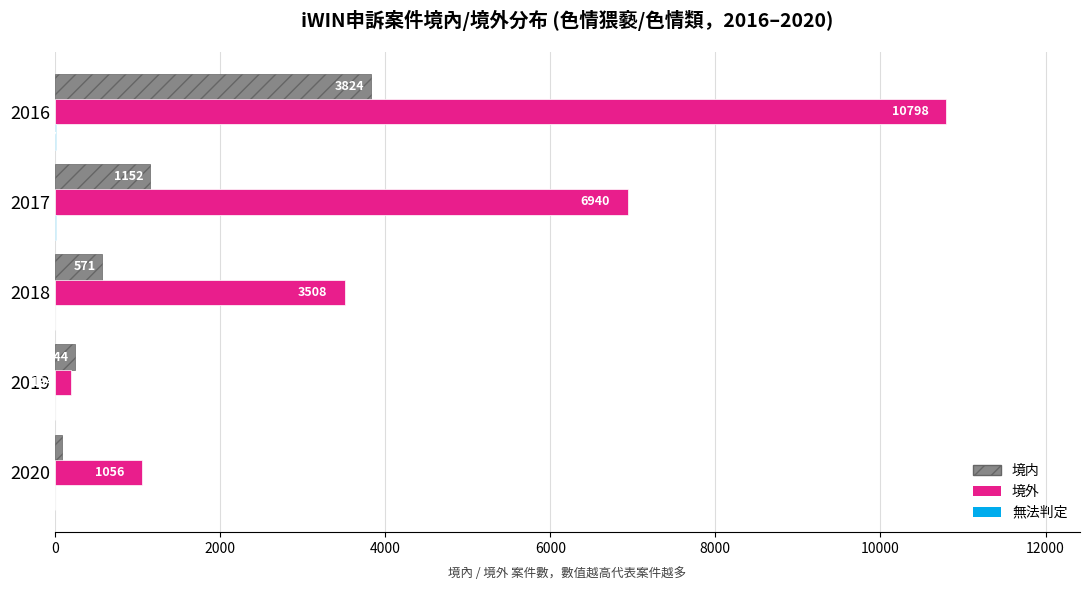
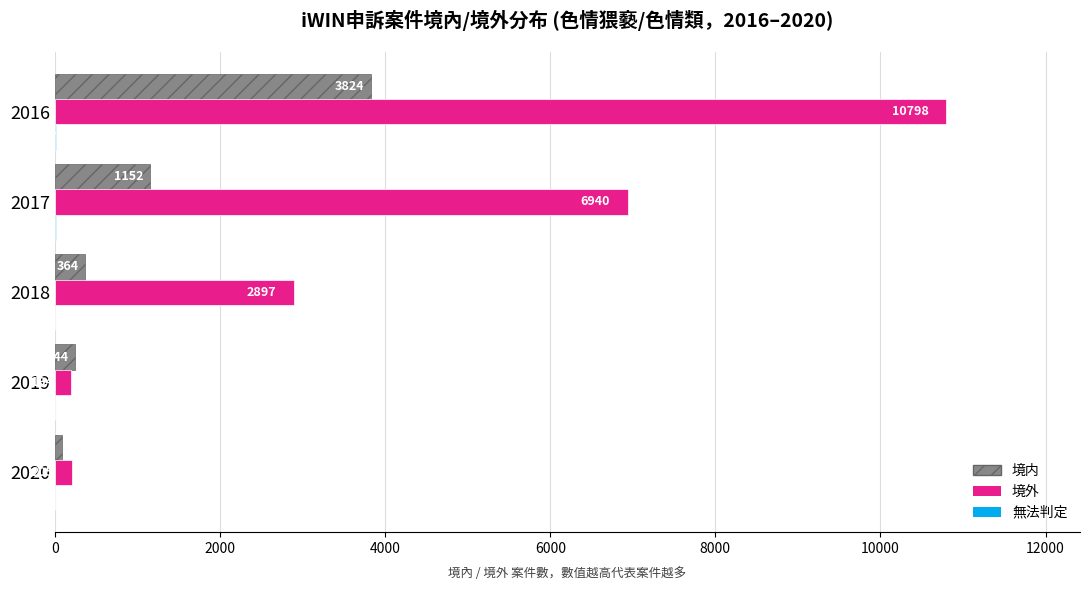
  {
    "境内": {
      "2016": 3824,
      "2017": 1152,
-     "2018": 571,
+     "2018": 364,
      "2019": 244
    },
    "境外": {
      "2016": 10798,
      "2017": 6940,
-     "2018": 3508,
-     "2020": 1100
+     "2018": 2897,
+     "2020": 200
    }
  }
